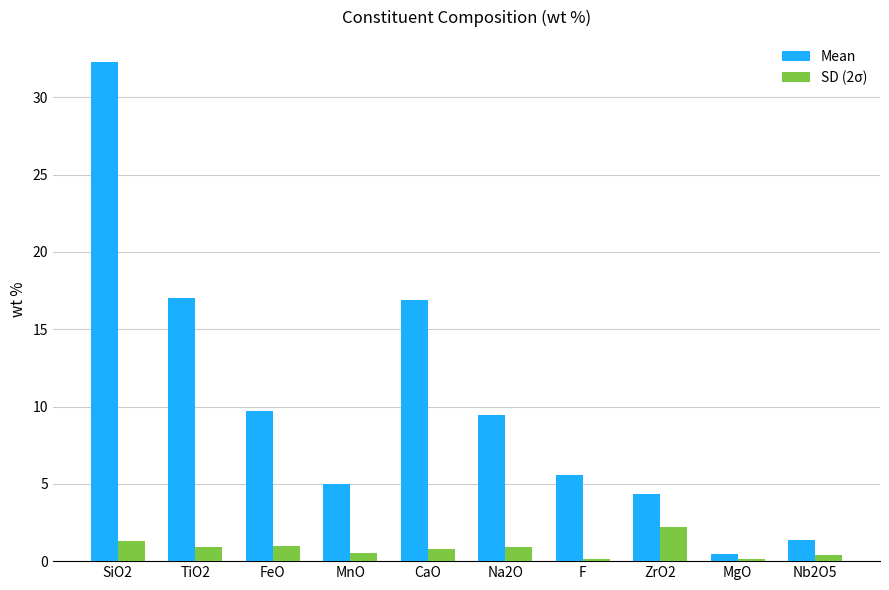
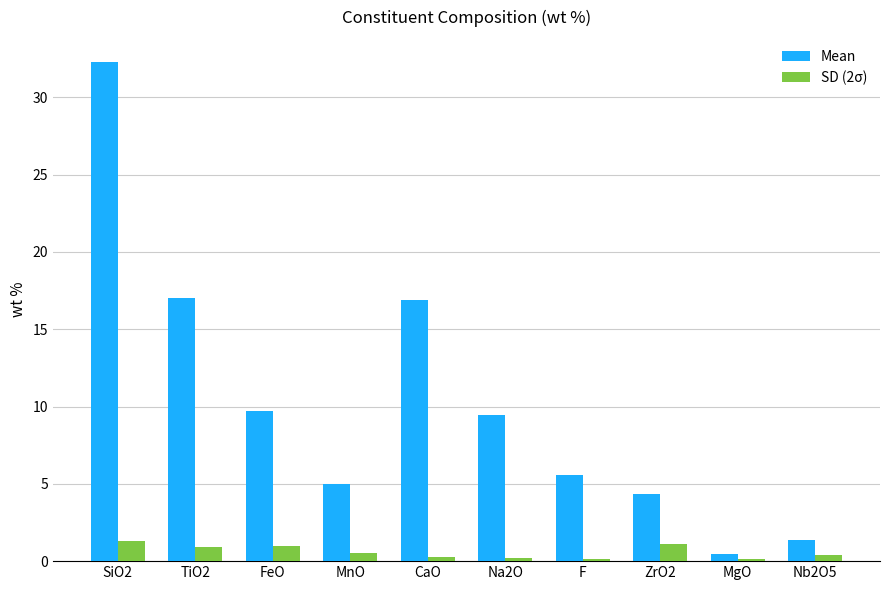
  {
    "Mean": {
      "SiO2": 32.3,
      "TiO2": 17.0,
      "FeO": 9.7,
      "MnO": 5.0,
      "CaO": 16.9,
      "Na2O": 9.4,
      "F": 5.5,
      "ZrO2": 4.3,
      "MgO": 0.5,
      "Nb2O5": 1.4
    },
    "SD (2σ)": {
      "SiO2": 1.3,
      "TiO2": 0.9,
      "FeO": 1.0,
      "MnO": 0.5,
-     "CaO": 0.8,
-     "Na2O": 0.9,
-     "ZrO2": 2.2,
+     "CaO": 0.3,
+     "Na2O": 0.2,
+     "ZrO2": 1.1,
      "Nb2O5": 0.4
    }
  }
